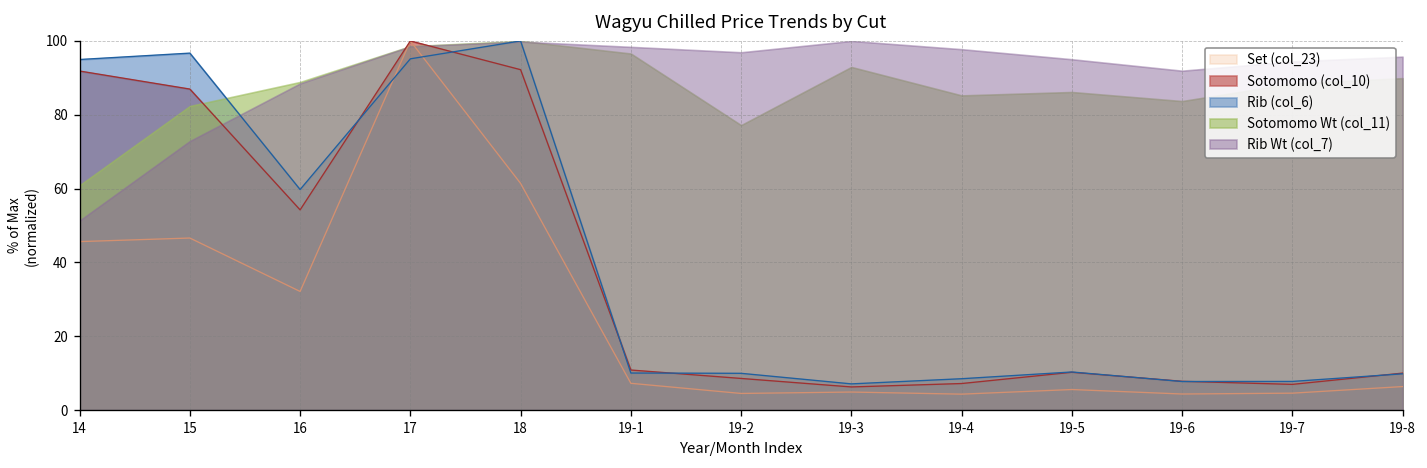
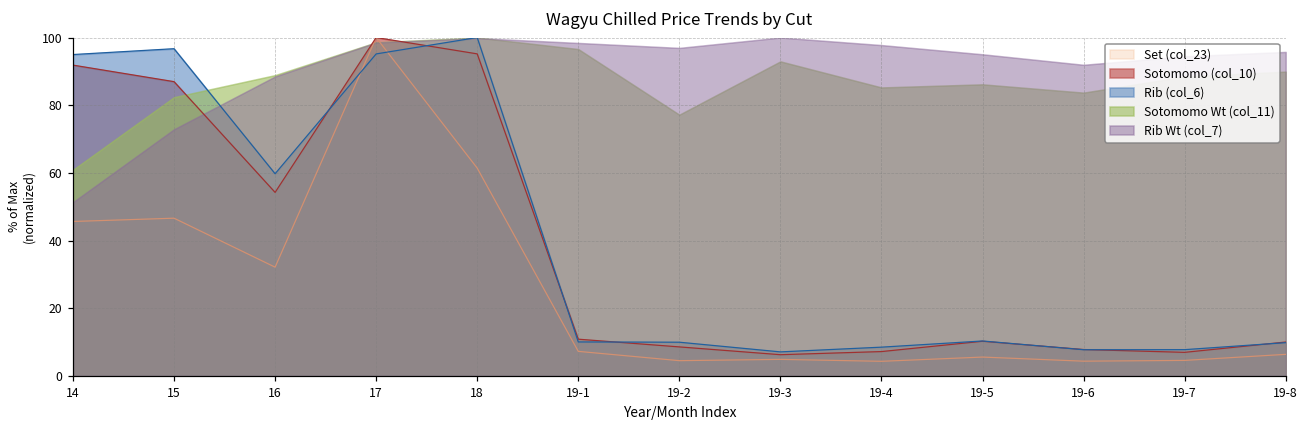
  {
    "Set (col_23)": {
      "14": 46,
      "15": 47,
      "16": 32,
      "18": 61,
      "19-1": 7,
      "19-2": 5,
      "19-3": 5,
      "19-4": 4,
      "19-5": 6,
      "19-6": 4,
      "19-7": 5,
      "19-8": 6
    },
    "Sotomomo (col_10)": {
      "14": 92,
      "15": 87,
      "16": 54,
-     "18": 92,
+     "18": 95,
      "19-1": 11,
      "19-2": 9,
      "19-4": 7
    },
    "Rib (col_6)": {
      "14": 95,
      "15": 97,
      "16": 60,
      "17": 95,
      "19-1": 10,
      "19-2": 10,
      "19-4": 8
    },
    "Sotomomo Wt (col_11)": {
      "14": 61,
      "15": 82,
      "19-1": 97,
      "19-2": 77,
      "19-3": 93,
      "19-4": 85,
      "19-5": 86,
      "19-6": 84,
      "19-8": 90
    },
    "Rib Wt (col_7)": {
      "14": 51,
      "15": 73,
      "19-1": 98,
      "19-2": 97,
      "19-3": 100,
      "19-4": 98,
      "19-5": 95,
      "19-6": 92,
      "19-8": 96
    }
  }
